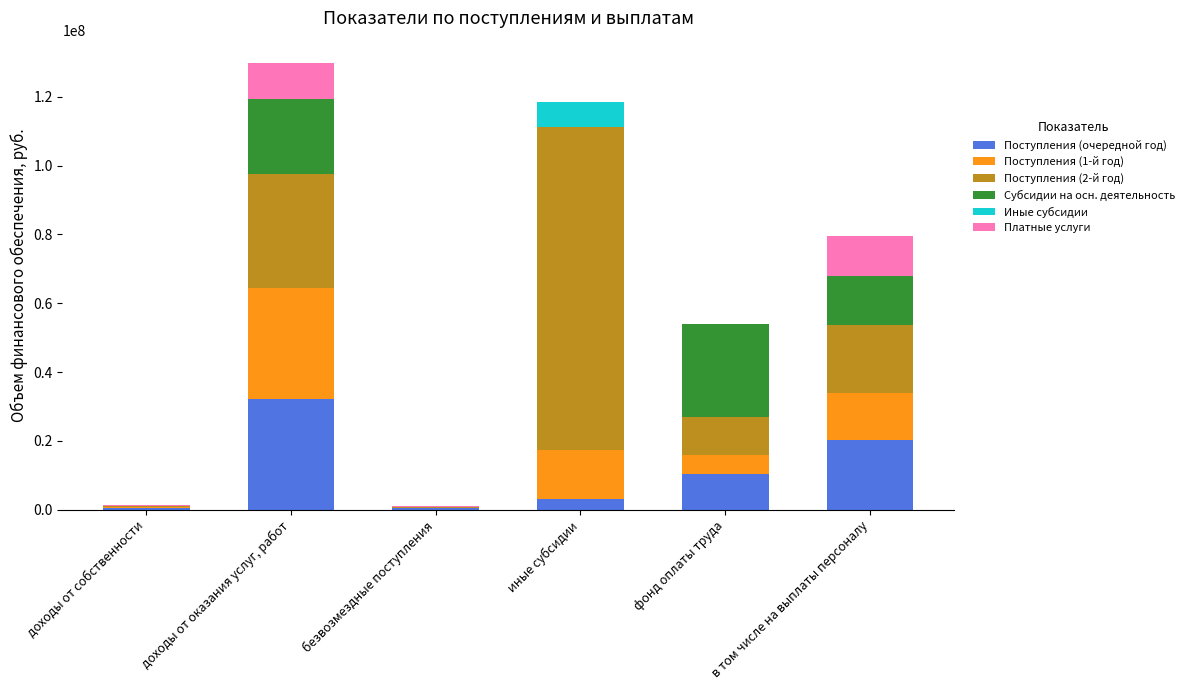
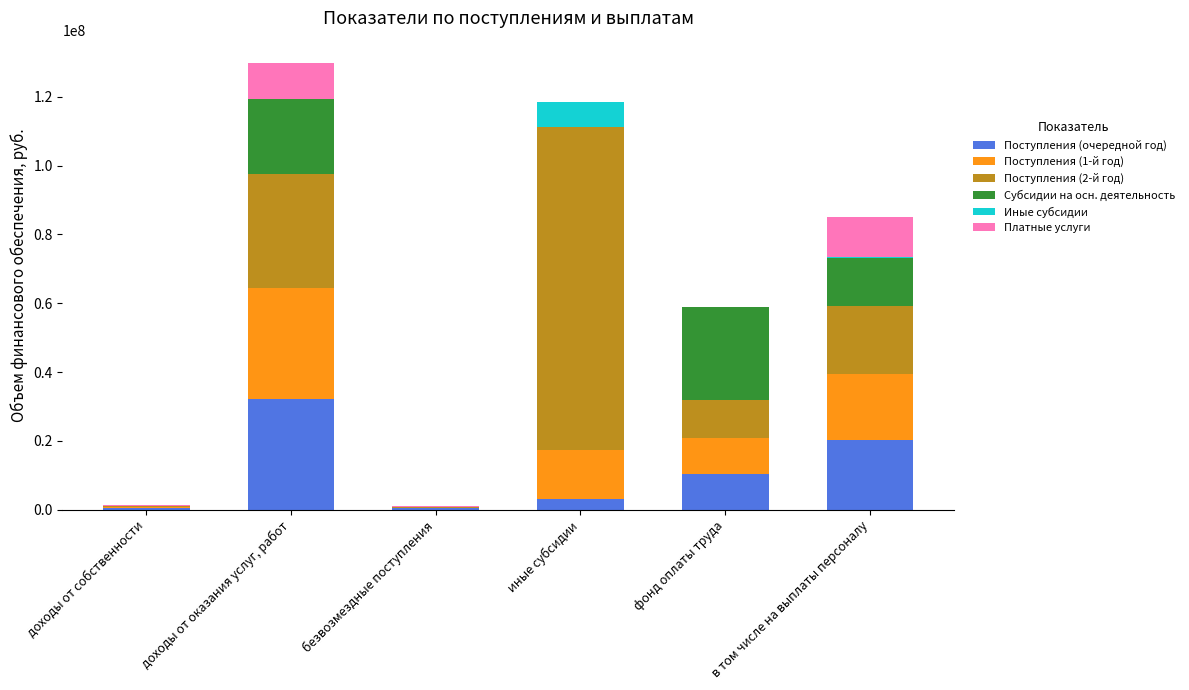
  {
    "Поступления (очередной год)": {
      "доходы от оказания услуг, работ": 32000000,
      "иные субсидии": 3000000,
      "фонд оплаты труда": 10000000,
      "в том числе на выплаты персоналу": 20000000
    },
    "Поступления (1-й год)": {
      "доходы от оказания услуг, работ": 32000000,
      "иные субсидии": 14000000,
-     "фонд оплаты труда": 6000000,
-     "в том числе на выплаты персоналу": 14000000
+     "фонд оплаты труда": 11000000,
+     "в том числе на выплаты персоналу": 19000000
    },
    "Поступления (2-й год)": {
      "доходы от оказания услуг, работ": 33000000,
      "иные субсидии": 94000000,
      "фонд оплаты труда": 11000000,
      "в том числе на выплаты персоналу": 20000000
    },
    "Субсидии на осн. деятельность": {
      "доходы от собственности": 0,
      "доходы от оказания услуг, работ": 22000000,
      "безвозмездные поступления": 0,
      "иные субсидии": 0,
      "фонд оплаты труда": 27000000,
      "в том числе на выплаты персоналу": 14000000
    },
    "Иные субсидии": {
      "доходы от собственности": 0,
      "доходы от оказания услуг, работ": 0,
      "безвозмездные поступления": 0,
      "иные субсидии": 7000000,
      "фонд оплаты труда": 0
    },
    "Платные услуги": {
      "доходы от оказания услуг, работ": 10000000,
      "иные субсидии": 0,
      "фонд оплаты труда": 0,
      "в том числе на выплаты персоналу": 12000000
    }
  }
